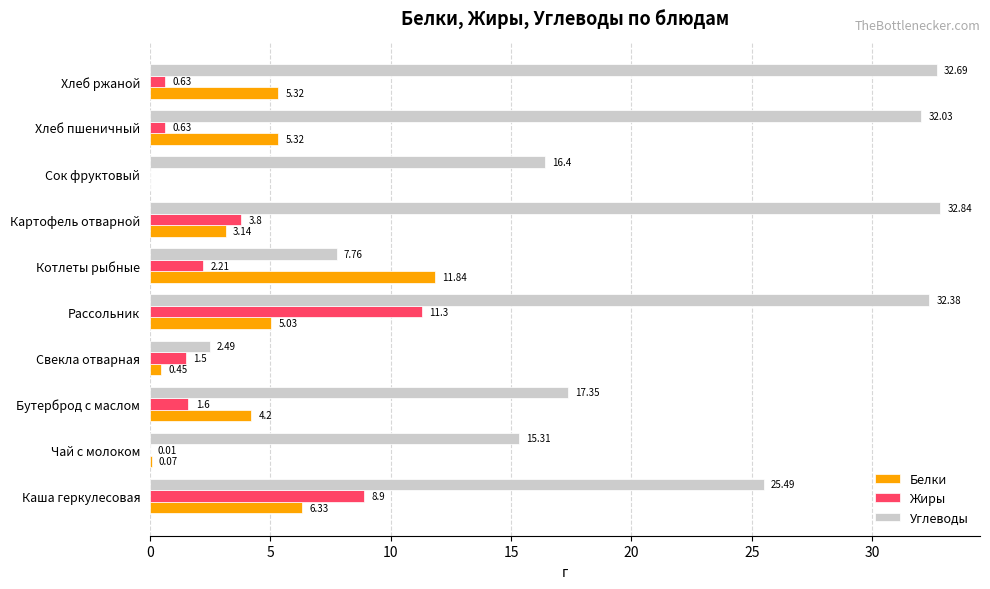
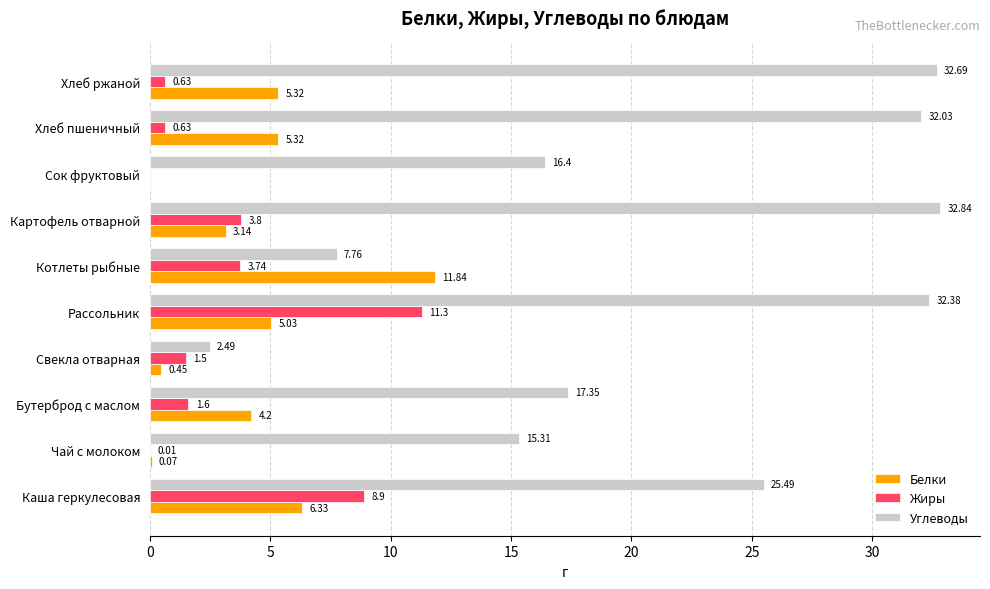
  {
    "Белки": {
      "Хлеб ржаной": 5.32,
      "Хлеб пшеничный": 5.32,
      "Картофель отварной": 3.14,
      "Котлеты рыбные": 11.84,
      "Рассольник": 5.03,
      "Свекла отварная": 0.45,
      "Бутерброд с маслом": 4.2,
      "Чай с молоком": 0.07,
      "Каша геркулесовая": 6.33
    },
    "Жиры": {
      "Хлеб ржаной": 0.63,
      "Хлеб пшеничный": 0.63,
      "Картофель отварной": 3.8,
-     "Котлеты рыбные": 2.21,
+     "Котлеты рыбные": 3.74,
      "Рассольник": 11.3,
      "Свекла отварная": 1.5,
      "Бутерброд с маслом": 1.6,
      "Чай с молоком": 0.01,
      "Каша геркулесовая": 8.9
    },
    "Углеводы": {
      "Хлеб ржаной": 32.69,
      "Хлеб пшеничный": 32.03,
      "Сок фруктовый": 16.4,
      "Картофель отварной": 32.84,
      "Котлеты рыбные": 7.76,
      "Рассольник": 32.38,
      "Свекла отварная": 2.49,
      "Бутерброд с маслом": 17.35,
      "Чай с молоком": 15.31,
      "Каша геркулесовая": 25.49
    }
  }
